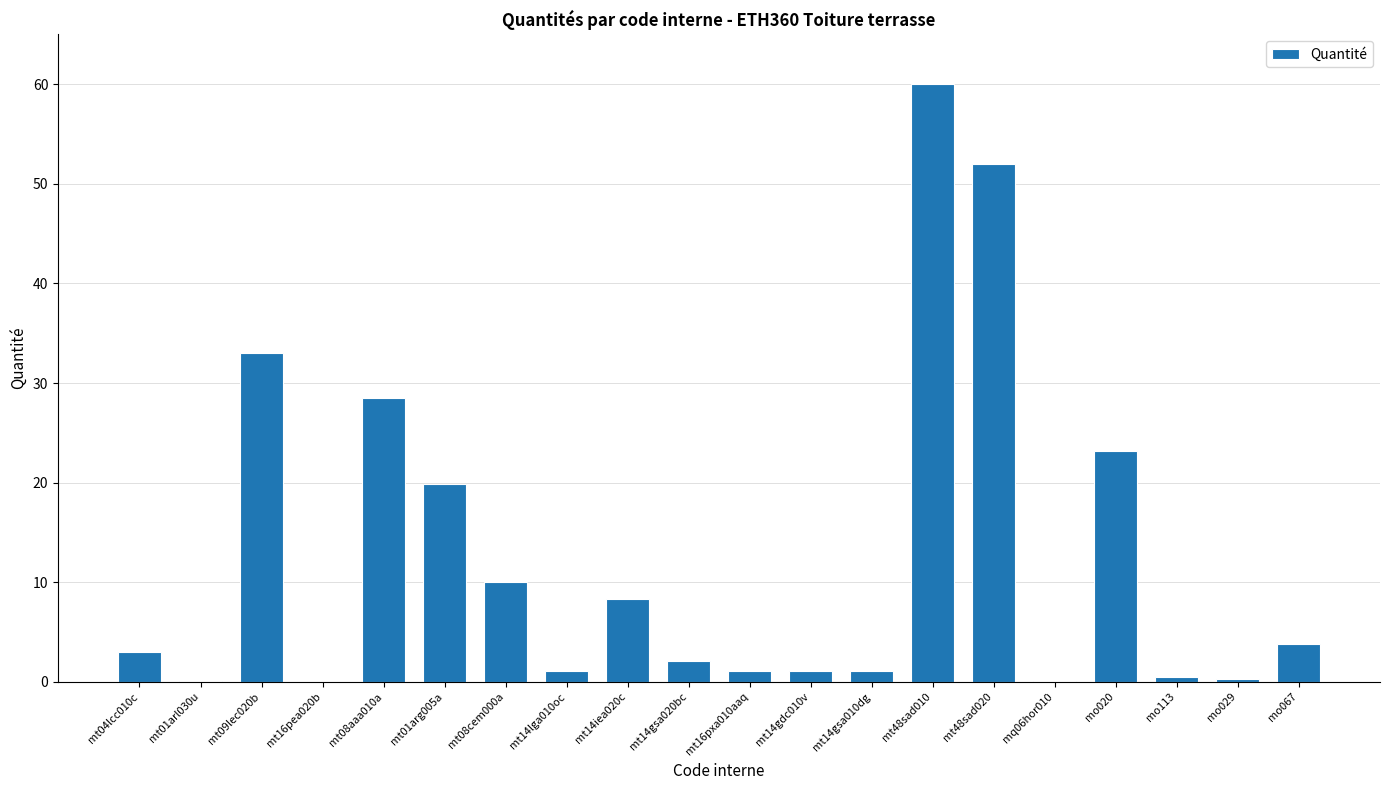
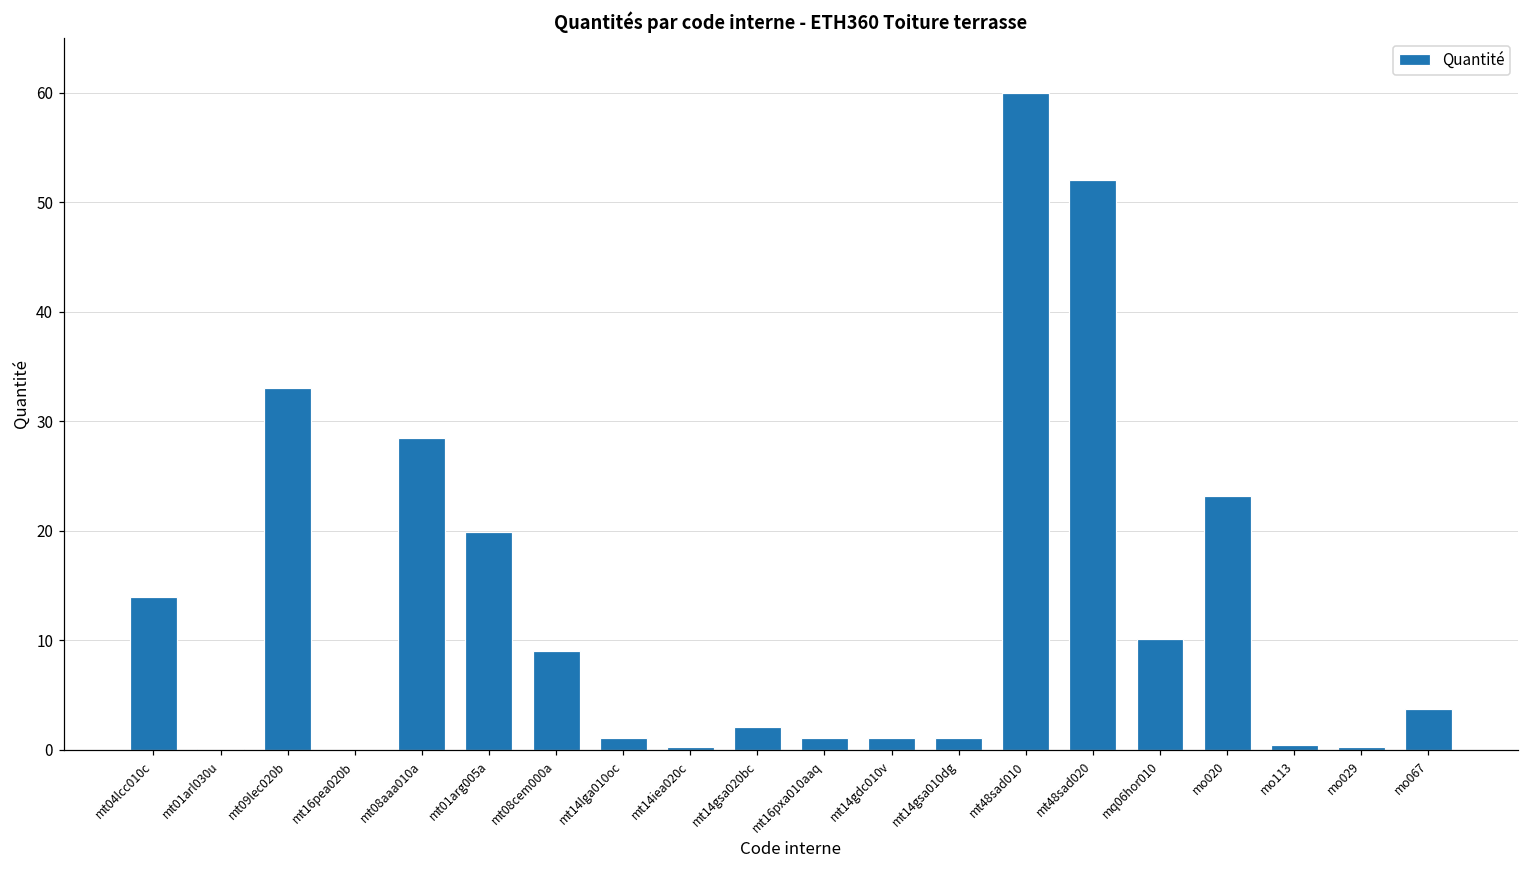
  {
-   "mt04lcc010c": 3,
+   "mt04lcc010c": 14,
    "mt09lec020b": 33,
    "mt08aaa010a": 29,
    "mt01arg005a": 20,
-   "mt08cem000a": 10,
+   "mt08cem000a": 9,
    "mt14lga010oc": 1,
-   "mt14iea020c": 8,
+   "mt14iea020c": 0,
    "mt14gsa020bc": 2,
    "mt16pxa010aaq": 1,
    "mt14gdc010v": 1,
    "mt14gsa010dg": 1,
    "mt48sad010": 60,
    "mt48sad020": 52,
-   "mq06hor010": 0,
+   "mq06hor010": 10,
    "mo020": 23,
    "mo113": 0,
    "mo029": 0,
    "mo067": 4
  }
